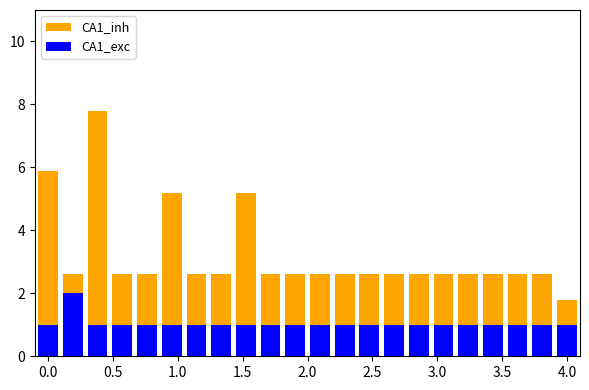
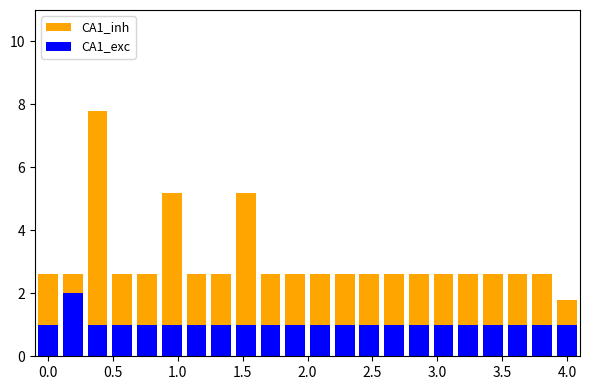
  {
    "CA1_inh": {
-     "0.0": 5.9,
+     "0.0": 2.6,
      "4.0": 1.8
    }
  }
